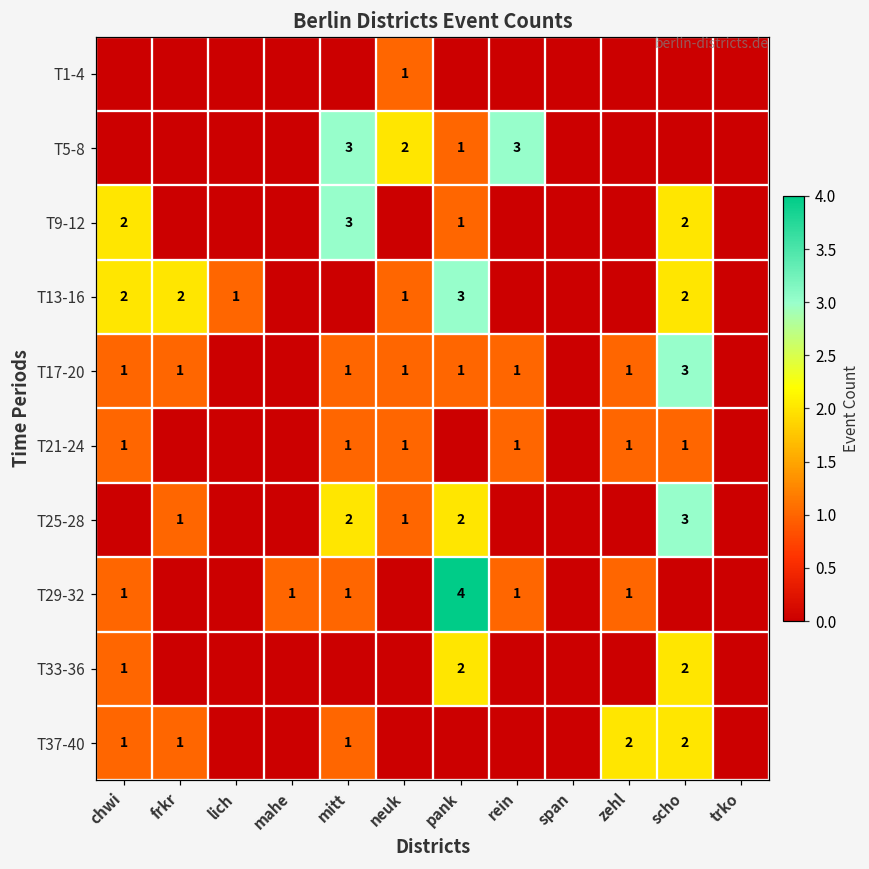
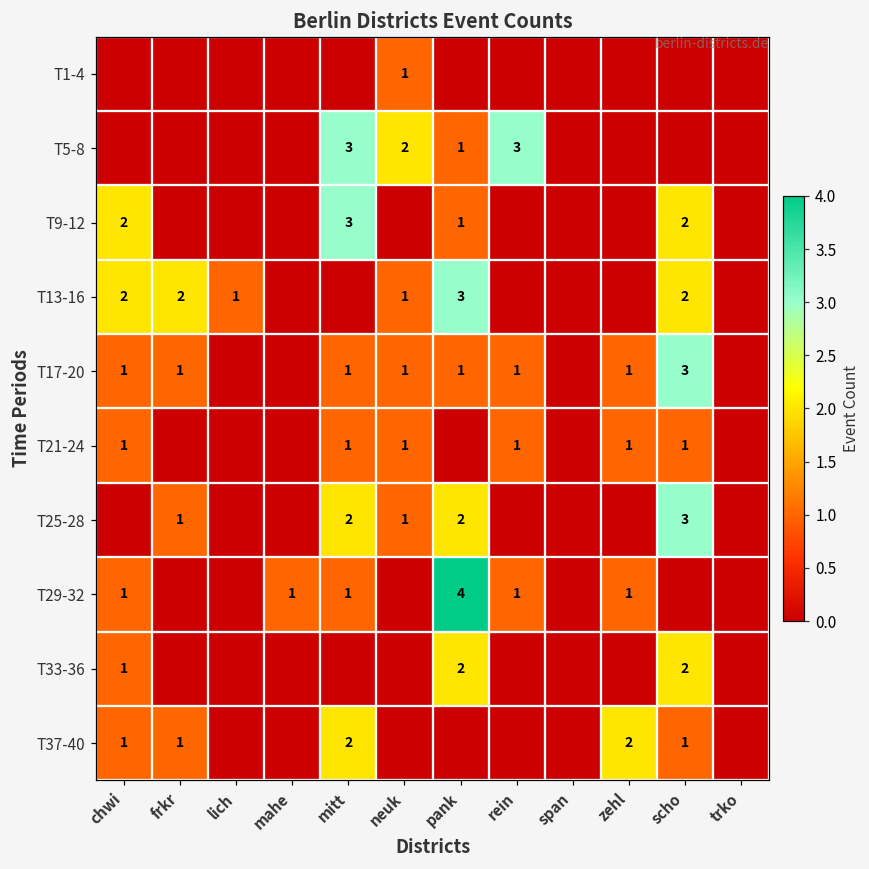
  {
    "T1-4": {
      "neuk": 1
    },
    "T5-8": {
      "mitt": 3,
      "neuk": 2,
      "pank": 1,
      "rein": 3
    },
    "T9-12": {
      "chwi": 2,
      "mitt": 3,
      "pank": 1,
      "scho": 2
    },
    "T13-16": {
      "chwi": 2,
      "frkr": 2,
      "lich": 1,
      "neuk": 1,
      "pank": 3,
      "scho": 2
    },
    "T17-20": {
      "chwi": 1,
      "frkr": 1,
      "mitt": 1,
      "neuk": 1,
      "pank": 1,
      "rein": 1,
      "zehl": 1,
      "scho": 3
    },
    "T21-24": {
      "chwi": 1,
      "mitt": 1,
      "neuk": 1,
      "rein": 1,
      "zehl": 1,
      "scho": 1
    },
    "T25-28": {
      "frkr": 1,
      "mitt": 2,
      "neuk": 1,
      "pank": 2,
      "scho": 3
    },
    "T29-32": {
      "chwi": 1,
      "mahe": 1,
      "mitt": 1,
      "pank": 4,
      "rein": 1,
      "zehl": 1
    },
    "T33-36": {
      "chwi": 1,
      "pank": 2,
      "scho": 2
    },
    "T37-40": {
      "chwi": 1,
      "frkr": 1,
-     "mitt": 1,
+     "mitt": 2,
      "zehl": 2,
-     "scho": 2
+     "scho": 1
    }
  }
